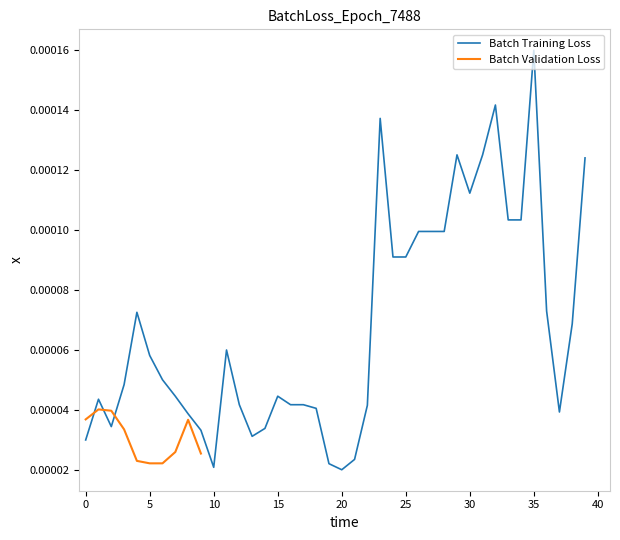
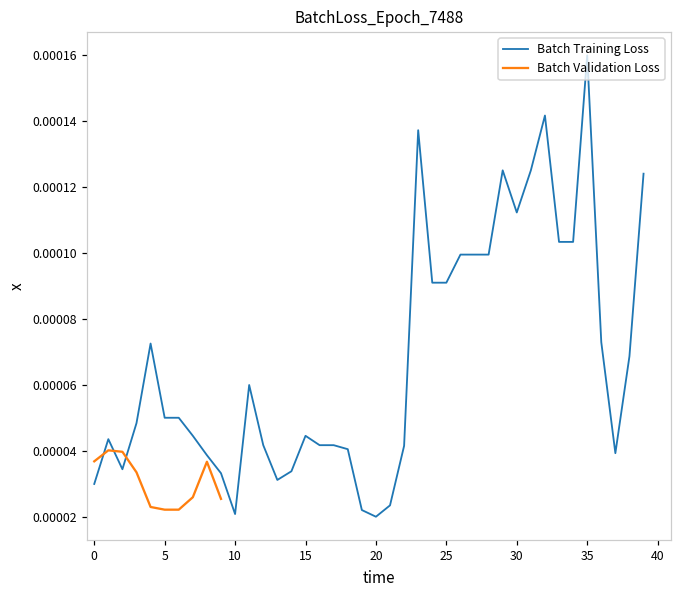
  {
    "Batch Training Loss": {
      "0": 0.000030,
-     "5": 0.000058,
+     "5": 0.000050,
      "10": 0.000021,
      "15": 0.000045,
      "20": 0.000020,
      "25": 0.000091,
      "30": 0.000112
    },
    "Batch Validation Loss": {
      "0": 0.000037,
      "5": 0.000022
    }
  }
